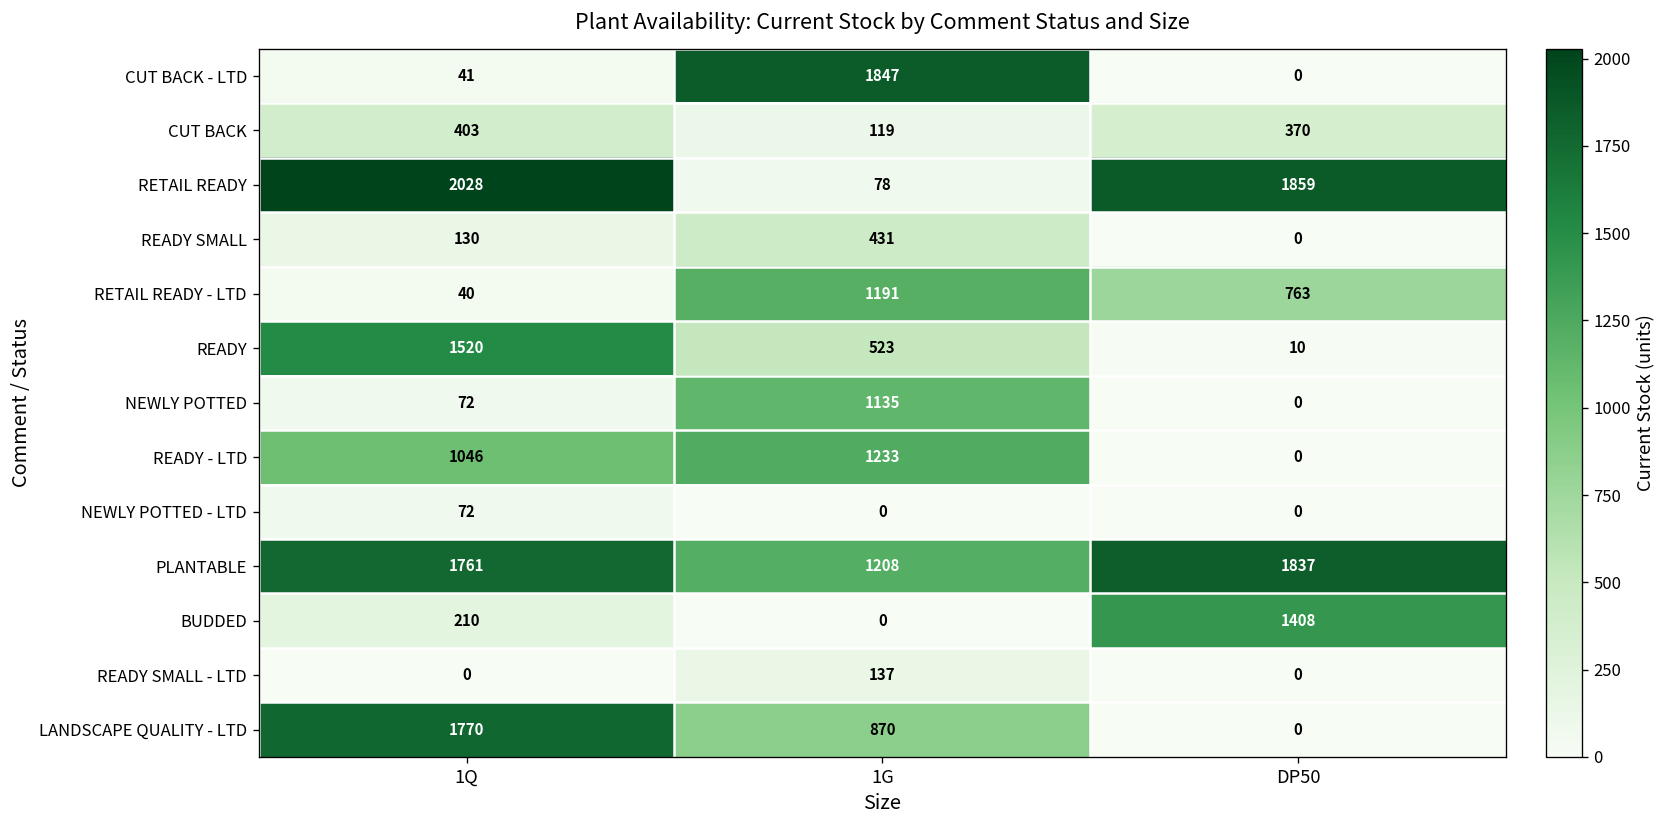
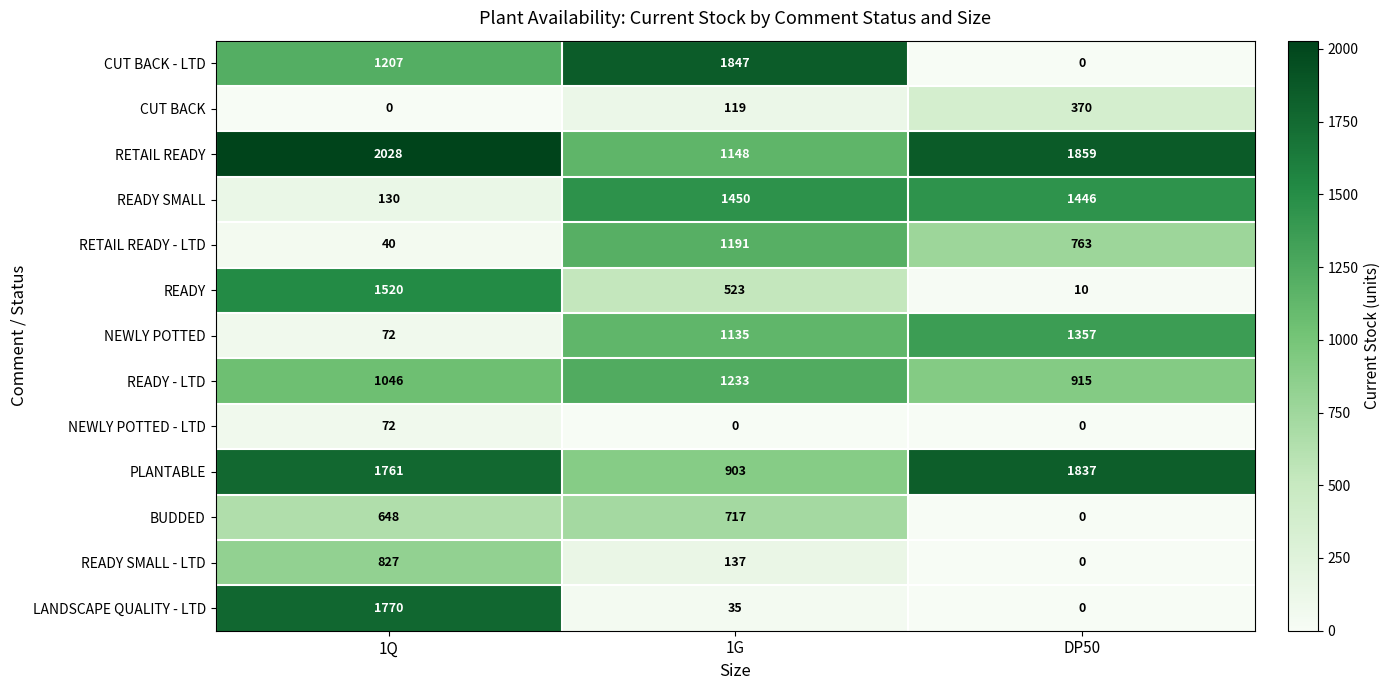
  {
    "CUT BACK - LTD": {
-     "1Q": 41,
+     "1Q": 1207,
      "1G": 1847,
      "DP50": 0
    },
    "CUT BACK": {
-     "1Q": 403,
+     "1Q": 0,
      "1G": 119,
      "DP50": 370
    },
    "RETAIL READY": {
      "1Q": 2028,
-     "1G": 78,
+     "1G": 1148,
      "DP50": 1859
    },
    "READY SMALL": {
      "1Q": 130,
-     "1G": 431,
-     "DP50": 0
+     "1G": 1450,
+     "DP50": 1446
    },
    "RETAIL READY - LTD": {
      "1Q": 40,
      "1G": 1191,
      "DP50": 763
    },
    "READY": {
      "1Q": 1520,
      "1G": 523,
      "DP50": 10
    },
    "NEWLY POTTED": {
      "1Q": 72,
      "1G": 1135,
-     "DP50": 0
+     "DP50": 1357
    },
    "READY - LTD": {
      "1Q": 1046,
      "1G": 1233,
-     "DP50": 0
+     "DP50": 915
    },
    "NEWLY POTTED - LTD": {
      "1Q": 72,
      "1G": 0,
      "DP50": 0
    },
    "PLANTABLE": {
      "1Q": 1761,
-     "1G": 1208,
+     "1G": 903,
      "DP50": 1837
    },
    "BUDDED": {
-     "1Q": 210,
-     "1G": 0,
-     "DP50": 1408
+     "1Q": 648,
+     "1G": 717,
+     "DP50": 0
    },
    "READY SMALL - LTD": {
-     "1Q": 0,
+     "1Q": 827,
      "1G": 137,
      "DP50": 0
    },
    "LANDSCAPE QUALITY - LTD": {
      "1Q": 1770,
-     "1G": 870,
+     "1G": 35,
      "DP50": 0
    }
  }
